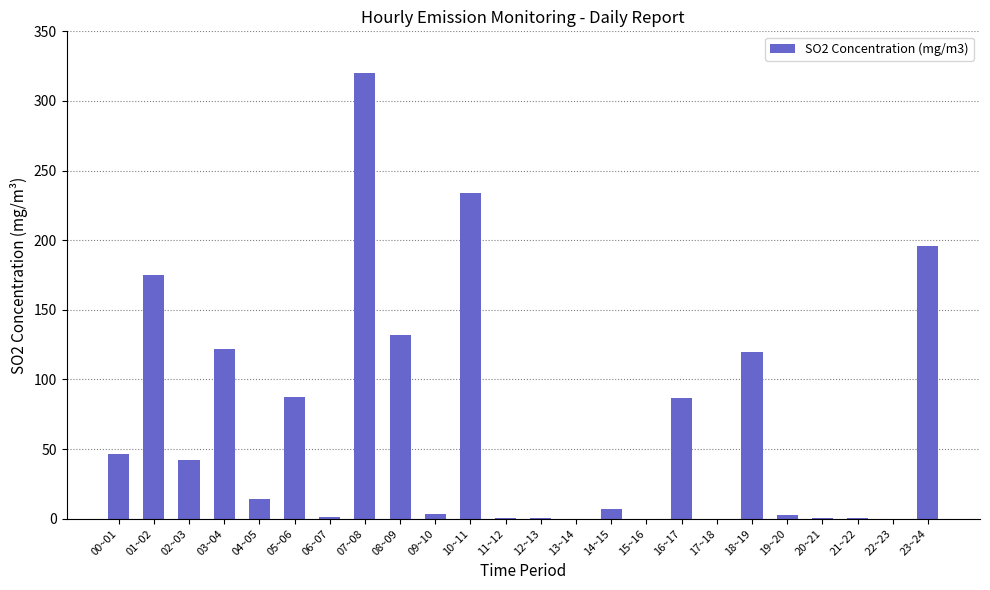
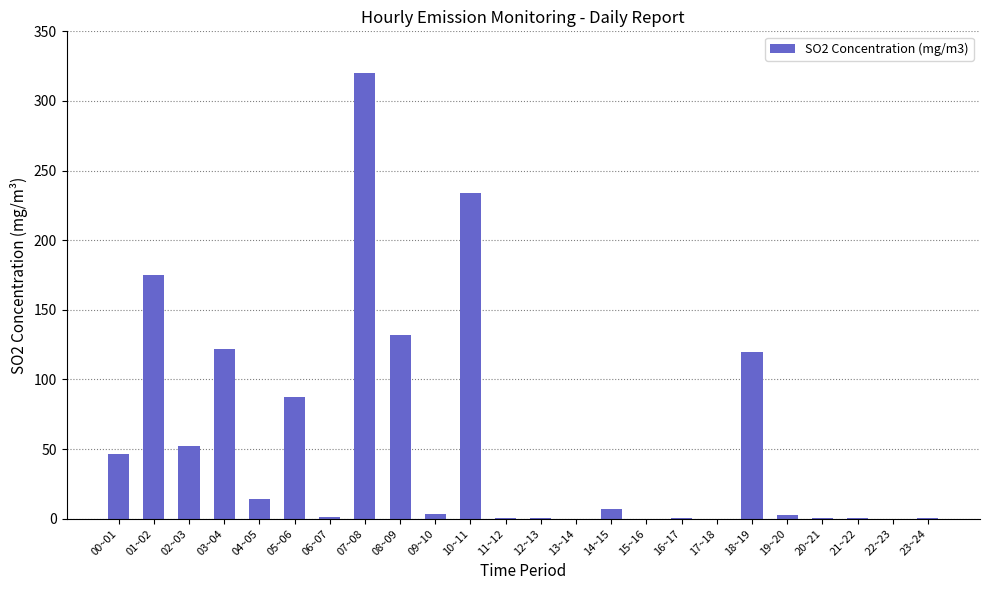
  {
    "00~01": 47,
    "01~02": 175,
-   "02~03": 42,
+   "02~03": 52,
    "03~04": 122,
    "04~05": 14,
    "05~06": 88,
    "07~08": 320,
    "08~09": 132,
    "09~10": 3,
    "10~11": 234,
    "14~15": 7,
    "15~16": 0,
-   "16~17": 87,
+   "16~17": 1,
    "18~19": 120,
    "19~20": 2,
-   "23~24": 196
+   "23~24": 1
  }
